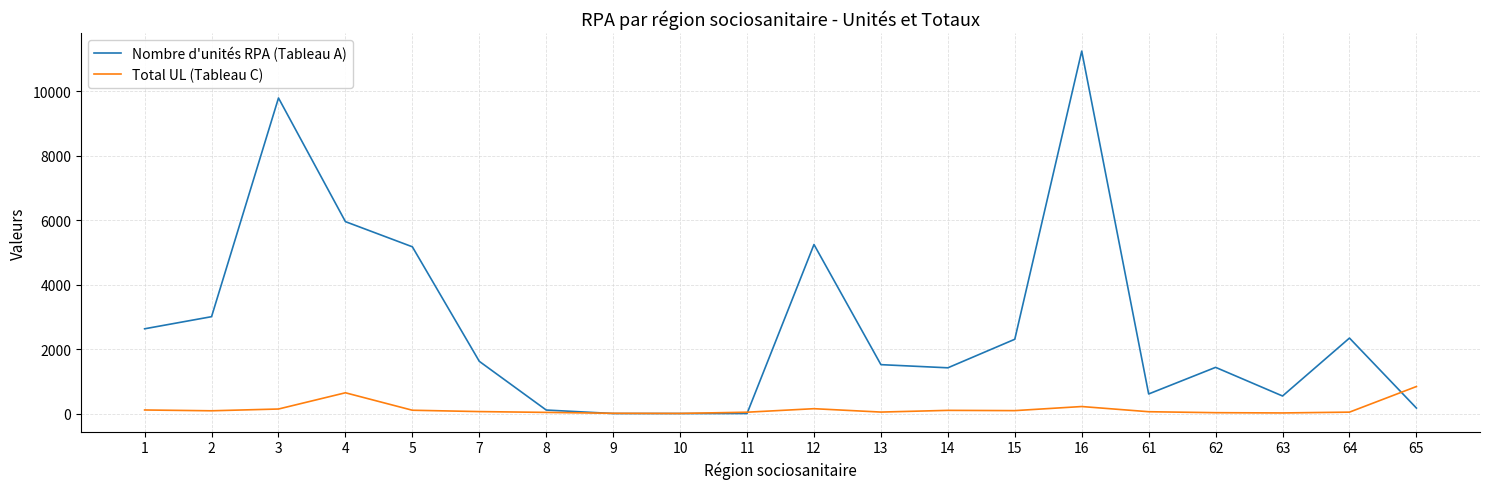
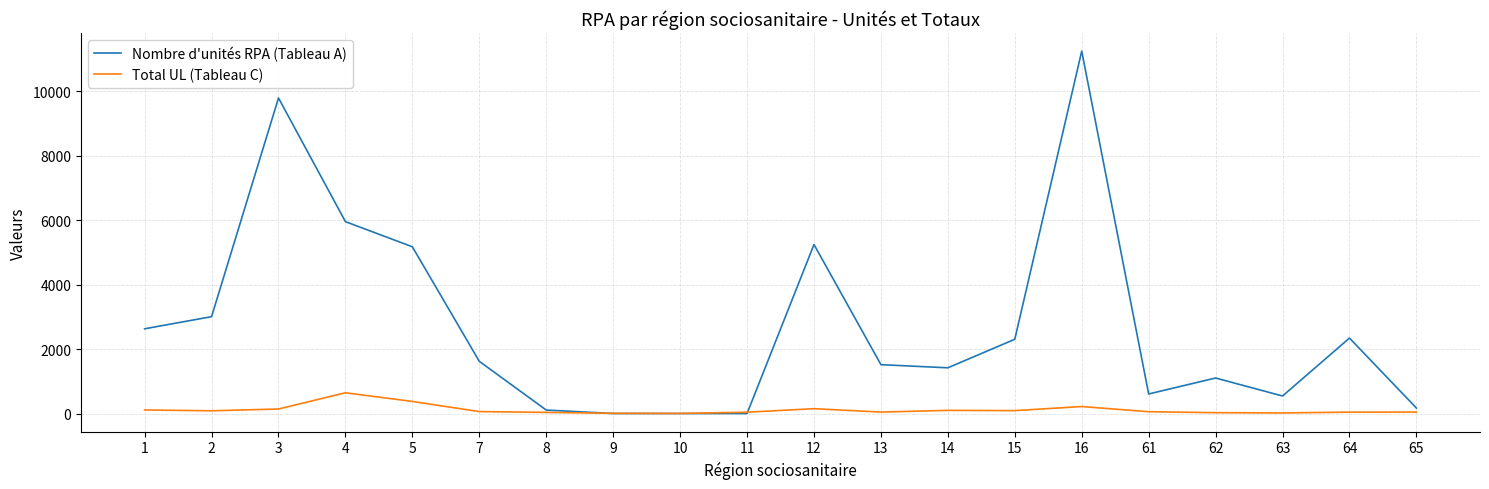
  {
    "Nombre d'unités RPA (Tableau A)": {
      "1": 2600,
      "2": 3000,
      "3": 9800,
      "4": 6000,
      "5": 5200,
      "7": 1600,
      "12": 5200,
      "13": 1500,
      "14": 1400,
      "15": 2300,
      "16": 11200,
      "61": 600,
-     "62": 1400,
+     "62": 1100,
      "63": 500,
      "64": 2300,
      "65": 200
    },
    "Total UL (Tableau C)": {
      "1": 100,
      "2": 100,
      "3": 100,
      "4": 600,
-     "5": 100,
+     "5": 400,
      "7": 100,
      "12": 200,
      "13": 0,
      "14": 100,
      "15": 100,
      "16": 200,
      "61": 100,
      "62": 0,
      "63": 0,
      "64": 0,
-     "65": 800
+     "65": 0
    }
  }
